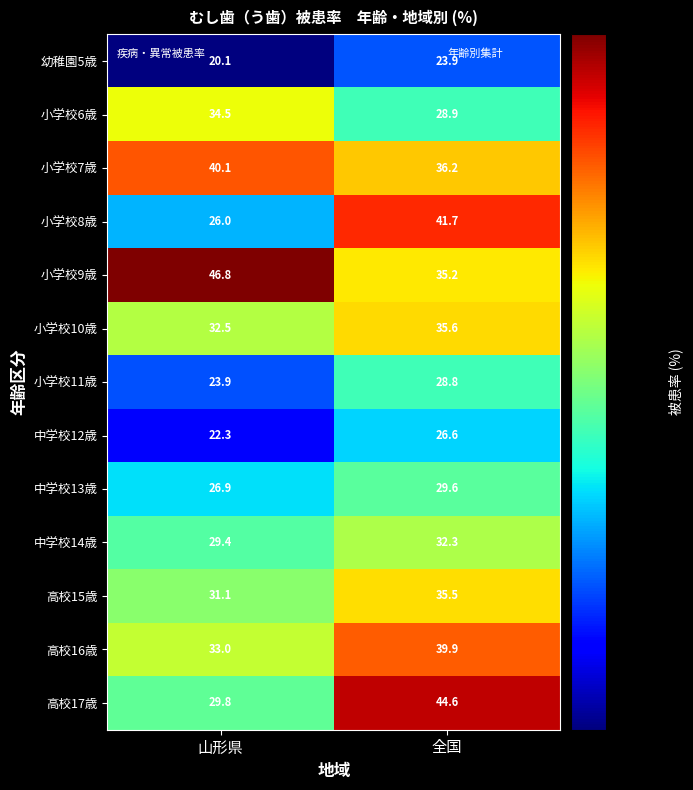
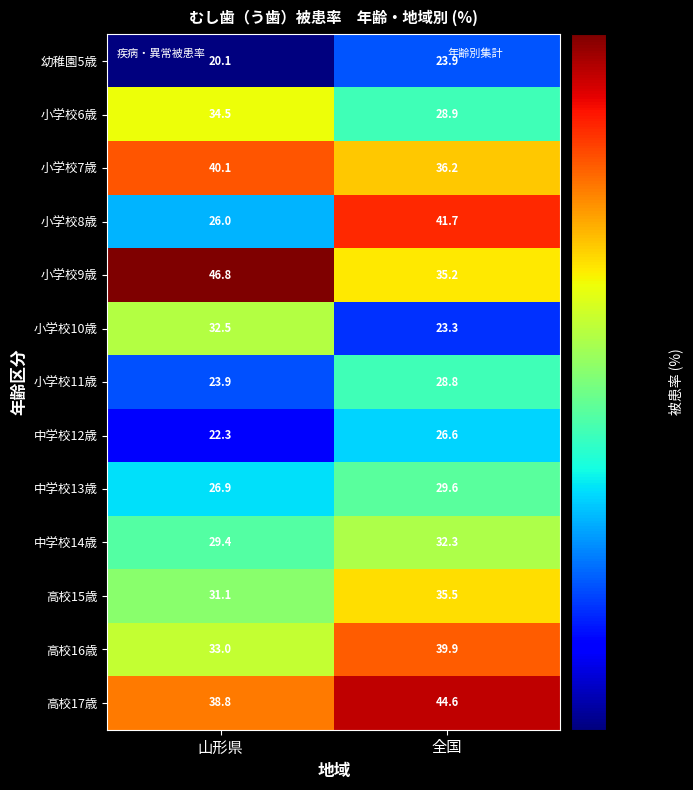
  {
    "小学校6歳": {
      "山形県": 34.5,
      "全国": 28.9
    },
    "小学校7歳": {
      "山形県": 40.1,
      "全国": 36.2
    },
    "小学校8歳": {
      "山形県": 26.0,
      "全国": 41.7
    },
    "小学校9歳": {
      "山形県": 46.8,
      "全国": 35.2
    },
    "小学校10歳": {
      "山形県": 32.5,
-     "全国": 35.6
+     "全国": 23.3
    },
    "小学校11歳": {
      "山形県": 23.9,
      "全国": 28.8
    },
    "中学校12歳": {
      "山形県": 22.3,
      "全国": 26.6
    },
    "中学校13歳": {
      "山形県": 26.9,
      "全国": 29.6
    },
    "中学校14歳": {
      "山形県": 29.4,
      "全国": 32.3
    },
    "高校15歳": {
      "山形県": 31.1,
      "全国": 35.5
    },
    "高校16歳": {
      "山形県": 33.0,
      "全国": 39.9
    },
    "高校17歳": {
-     "山形県": 29.8,
+     "山形県": 38.8,
      "全国": 44.6
    }
  }
